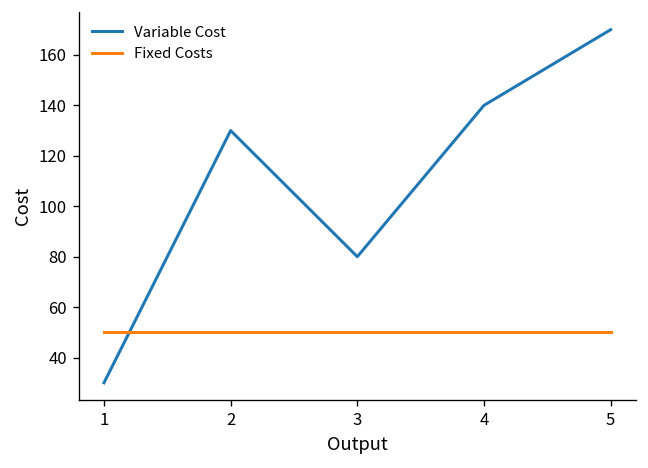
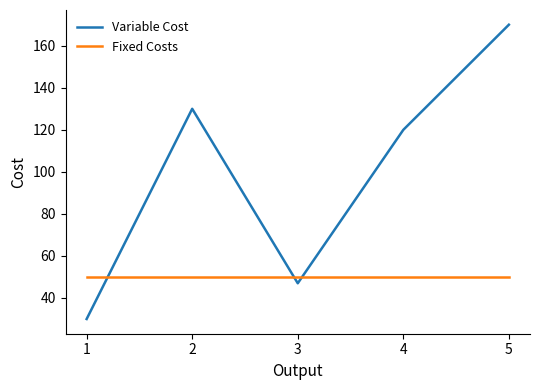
  {
    "Variable Cost": {
      "1": 30,
      "2": 130,
-     "3": 80,
-     "4": 140,
+     "3": 47,
+     "4": 120,
      "5": 170
    },
    "Fixed Costs": {
      "1": 50,
      "2": 50,
      "3": 50,
      "4": 50,
      "5": 50
    }
  }
